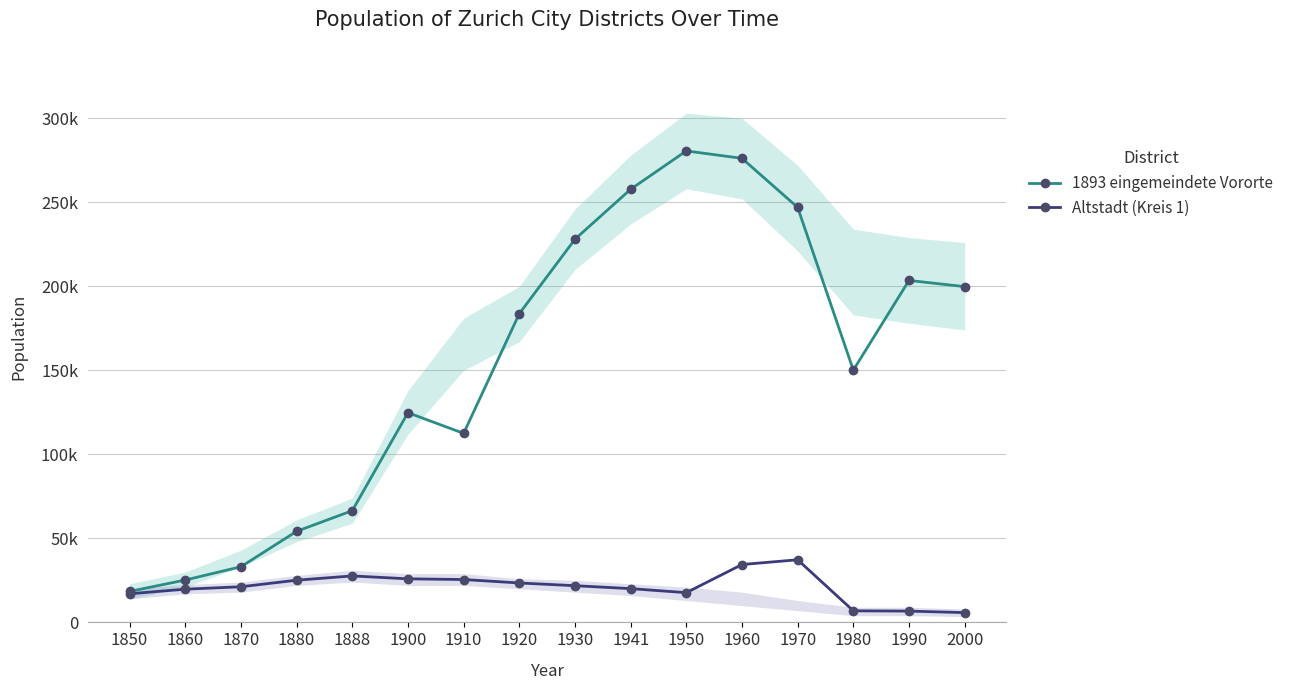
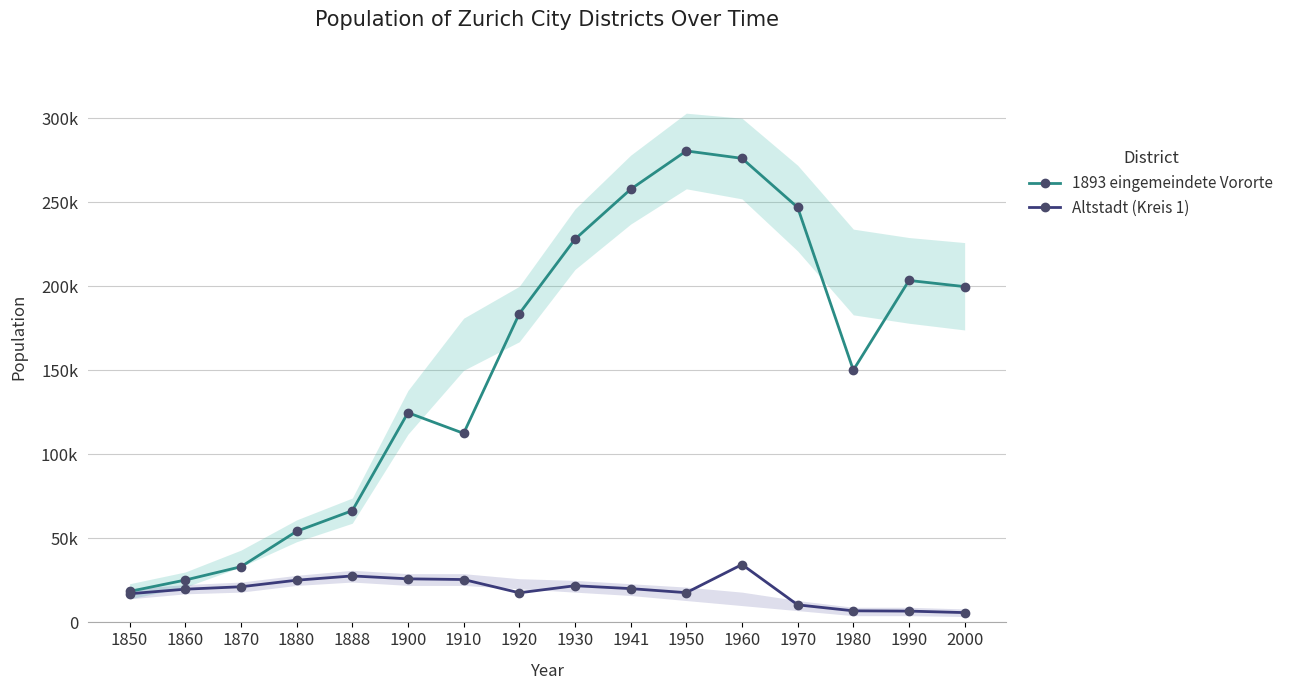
  {
    "1893 eingemeindete Vororte": {
      "1860": 25000,
      "1870": 33000,
      "1880": 54000,
      "1888": 66000,
      "1900": 125000,
      "1910": 112000,
      "1920": 184000,
      "1930": 228000,
      "1941": 258000,
      "1950": 281000,
      "1960": 276000,
      "1970": 247000,
      "1980": 150000,
      "1990": 203000,
      "2000": 200000
    },
    "Altstadt (Kreis 1)": {
      "1860": 20000,
      "1870": 21000,
      "1880": 25000,
      "1888": 28000,
      "1900": 26000,
      "1910": 26000,
-     "1920": 23000,
+     "1920": 18000,
      "1930": 22000,
      "1941": 20000,
      "1950": 18000,
      "1960": 34000,
-     "1970": 37000,
+     "1970": 10000,
      "1980": 7000,
      "1990": 7000,
      "2000": 6000
    }
  }
